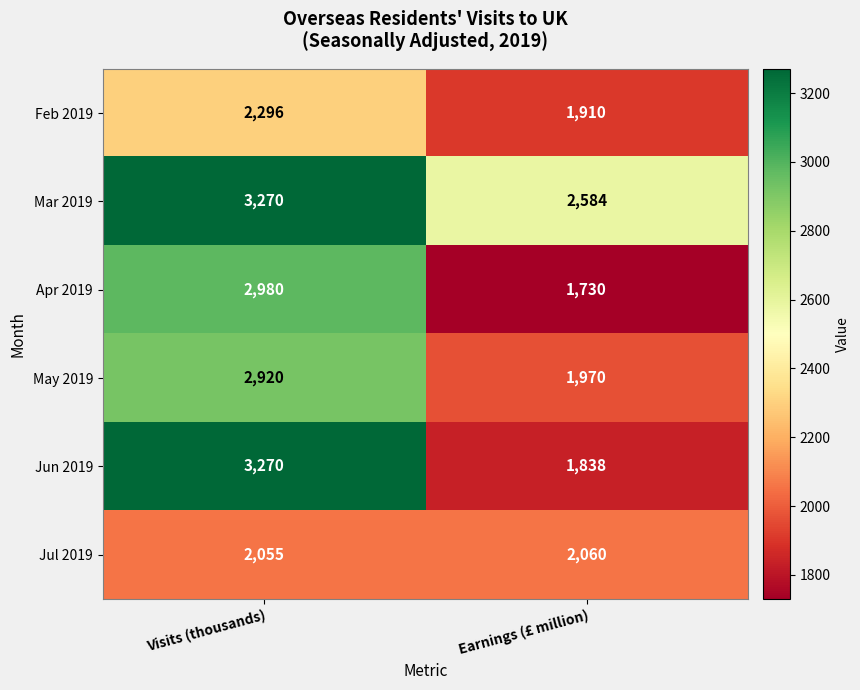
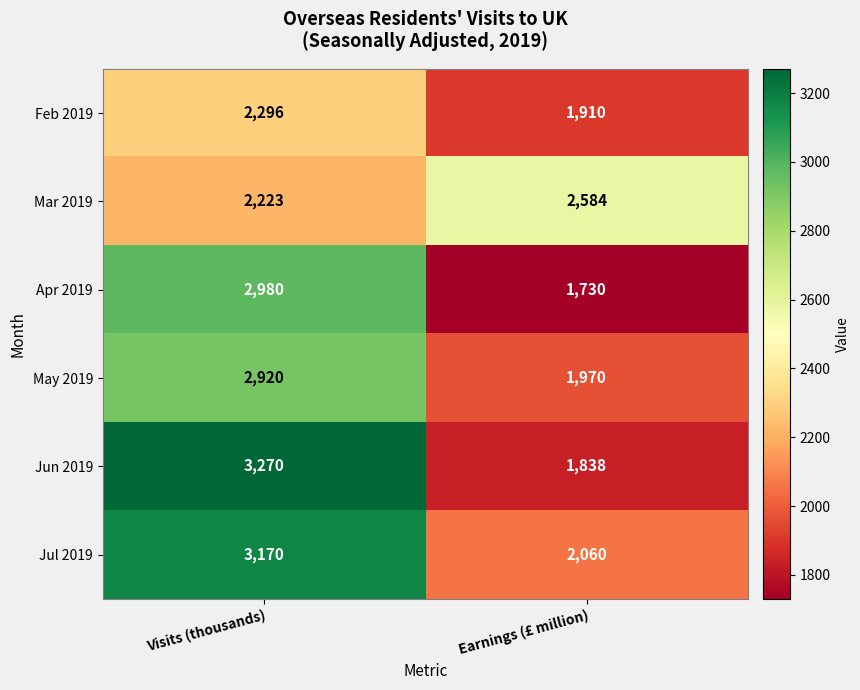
  {
    "Feb 2019": {
      "Visits (thousands)": "2,296",
      "Earnings (£ million)": "1,910"
    },
    "Mar 2019": {
-     "Visits (thousands)": "3,270",
+     "Visits (thousands)": "2,223",
      "Earnings (£ million)": "2,584"
    },
    "Apr 2019": {
      "Visits (thousands)": "2,980",
      "Earnings (£ million)": "1,730"
    },
    "May 2019": {
      "Visits (thousands)": "2,920",
      "Earnings (£ million)": "1,970"
    },
    "Jun 2019": {
      "Visits (thousands)": "3,270",
      "Earnings (£ million)": "1,838"
    },
    "Jul 2019": {
-     "Visits (thousands)": "2,055",
+     "Visits (thousands)": "3,170",
      "Earnings (£ million)": "2,060"
    }
  }
